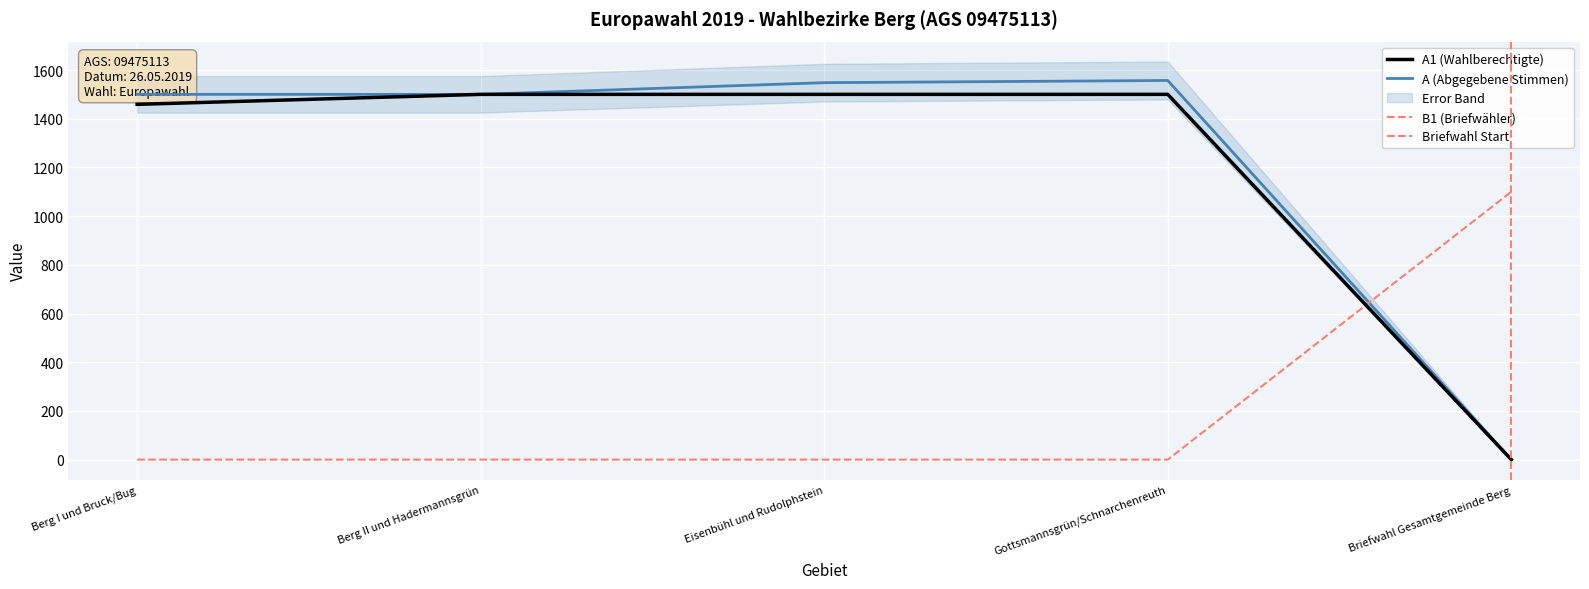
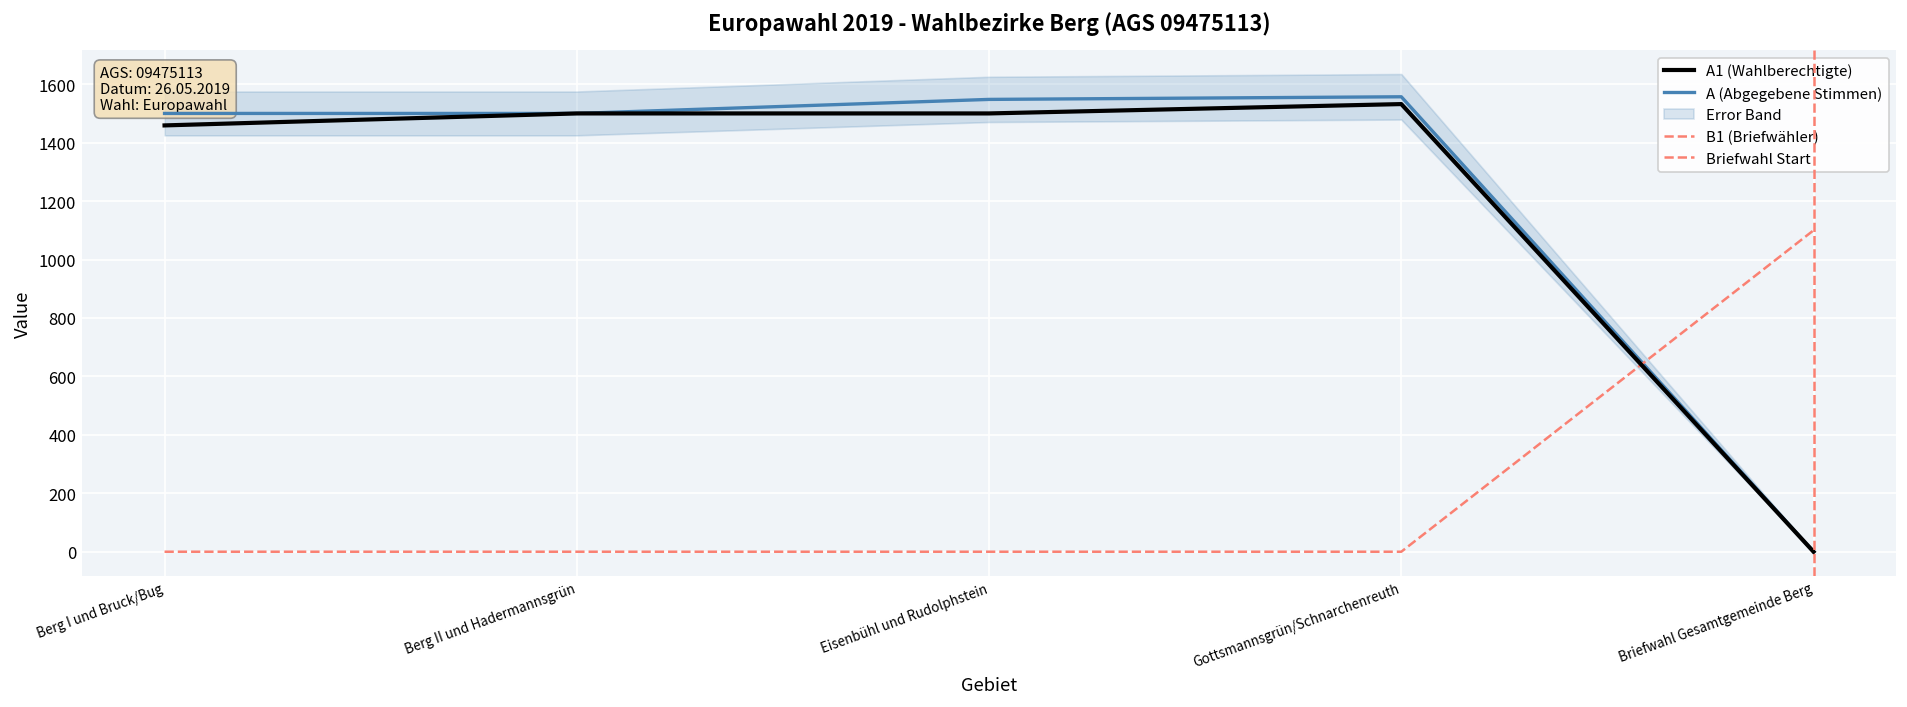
  {
    "A1 (Wahlberechtigte)": {
      "Berg I und Bruck/Bug": 1460,
      "Eisenbühl und Rudolphstein": 1500,
-     "Gottsmannsgrün/Schnarchenreuth": 1500
+     "Gottsmannsgrün/Schnarchenreuth": 1530
    },
    "B1 (Briefwähler)": {
      "Berg I und Bruck/Bug": 0,
      "Berg II und Hadermannsgrün": 0,
      "Eisenbühl und Rudolphstein": 0,
      "Gottsmannsgrün/Schnarchenreuth": 0,
      "Briefwahl Gesamtgemeinde Berg": 1100
    }
  }
